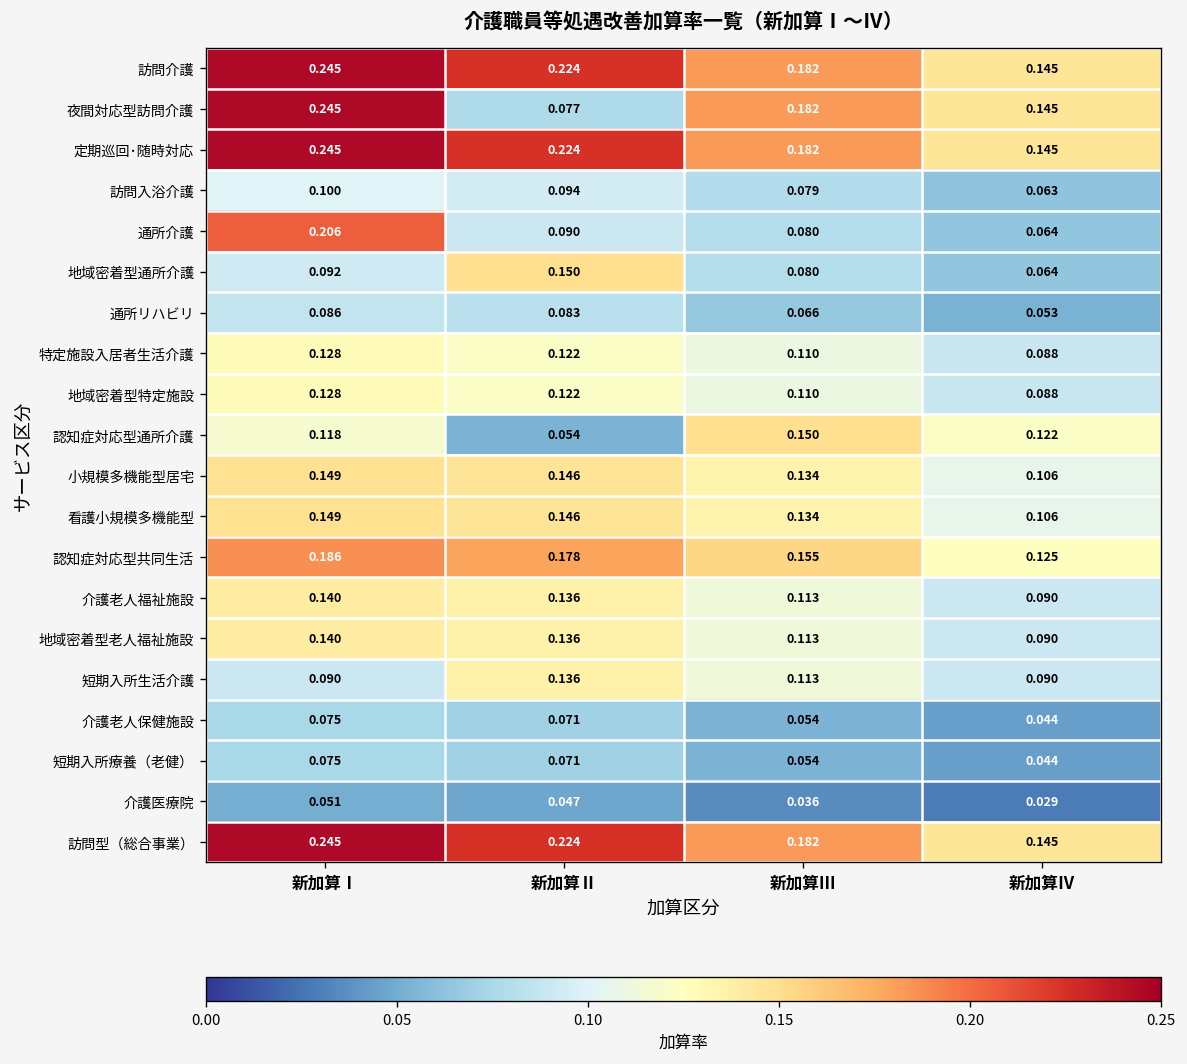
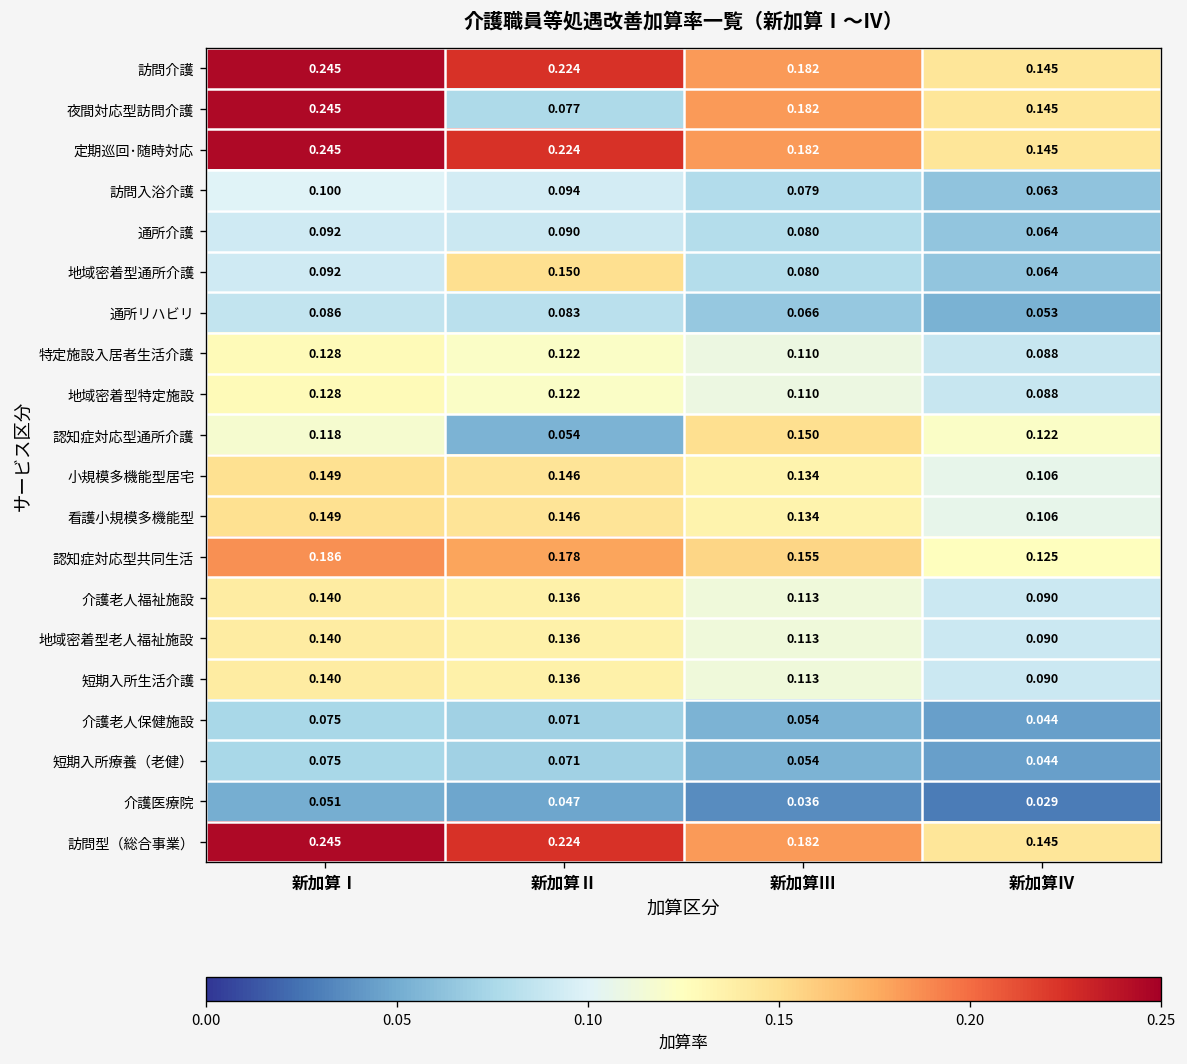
  {
    "訪問介護": {
      "新加算Ⅰ": 0.245,
      "新加算Ⅱ": 0.224,
      "新加算Ⅲ": 0.182,
      "新加算Ⅳ": 0.145
    },
    "夜間対応型訪問介護": {
      "新加算Ⅰ": 0.245,
      "新加算Ⅱ": 0.077,
      "新加算Ⅲ": 0.182,
      "新加算Ⅳ": 0.145
    },
    "定期巡回･随時対応": {
      "新加算Ⅰ": 0.245,
      "新加算Ⅱ": 0.224,
      "新加算Ⅲ": 0.182,
      "新加算Ⅳ": 0.145
    },
    "訪問入浴介護": {
      "新加算Ⅰ": 0.100,
      "新加算Ⅱ": 0.094,
      "新加算Ⅲ": 0.079,
      "新加算Ⅳ": 0.063
    },
    "通所介護": {
-     "新加算Ⅰ": 0.206,
+     "新加算Ⅰ": 0.092,
      "新加算Ⅱ": 0.090,
      "新加算Ⅲ": 0.080,
      "新加算Ⅳ": 0.064
    },
    "地域密着型通所介護": {
      "新加算Ⅰ": 0.092,
      "新加算Ⅱ": 0.150,
      "新加算Ⅲ": 0.080,
      "新加算Ⅳ": 0.064
    },
    "通所リハビリ": {
      "新加算Ⅰ": 0.086,
      "新加算Ⅱ": 0.083,
      "新加算Ⅲ": 0.066,
      "新加算Ⅳ": 0.053
    },
    "特定施設入居者生活介護": {
      "新加算Ⅰ": 0.128,
      "新加算Ⅱ": 0.122,
      "新加算Ⅲ": 0.110,
      "新加算Ⅳ": 0.088
    },
    "地域密着型特定施設": {
      "新加算Ⅰ": 0.128,
      "新加算Ⅱ": 0.122,
      "新加算Ⅲ": 0.110,
      "新加算Ⅳ": 0.088
    },
    "認知症対応型通所介護": {
      "新加算Ⅰ": 0.118,
      "新加算Ⅱ": 0.054,
      "新加算Ⅲ": 0.150,
      "新加算Ⅳ": 0.122
    },
    "小規模多機能型居宅": {
      "新加算Ⅰ": 0.149,
      "新加算Ⅱ": 0.146,
      "新加算Ⅲ": 0.134,
      "新加算Ⅳ": 0.106
    },
    "看護小規模多機能型": {
      "新加算Ⅰ": 0.149,
      "新加算Ⅱ": 0.146,
      "新加算Ⅲ": 0.134,
      "新加算Ⅳ": 0.106
    },
    "認知症対応型共同生活": {
      "新加算Ⅰ": 0.186,
      "新加算Ⅱ": 0.178,
      "新加算Ⅲ": 0.155,
      "新加算Ⅳ": 0.125
    },
    "介護老人福祉施設": {
      "新加算Ⅰ": 0.140,
      "新加算Ⅱ": 0.136,
      "新加算Ⅲ": 0.113,
      "新加算Ⅳ": 0.090
    },
    "地域密着型老人福祉施設": {
      "新加算Ⅰ": 0.140,
      "新加算Ⅱ": 0.136,
      "新加算Ⅲ": 0.113,
      "新加算Ⅳ": 0.090
    },
    "短期入所生活介護": {
-     "新加算Ⅰ": 0.090,
+     "新加算Ⅰ": 0.140,
      "新加算Ⅱ": 0.136,
      "新加算Ⅲ": 0.113,
      "新加算Ⅳ": 0.090
    },
    "介護老人保健施設": {
      "新加算Ⅰ": 0.075,
      "新加算Ⅱ": 0.071,
      "新加算Ⅲ": 0.054,
      "新加算Ⅳ": 0.044
    },
    "短期入所療養（老健）": {
      "新加算Ⅰ": 0.075,
      "新加算Ⅱ": 0.071,
      "新加算Ⅲ": 0.054,
      "新加算Ⅳ": 0.044
    },
    "介護医療院": {
      "新加算Ⅰ": 0.051,
      "新加算Ⅱ": 0.047,
      "新加算Ⅲ": 0.036,
      "新加算Ⅳ": 0.029
    },
    "訪問型（総合事業）": {
      "新加算Ⅰ": 0.245,
      "新加算Ⅱ": 0.224,
      "新加算Ⅲ": 0.182,
      "新加算Ⅳ": 0.145
    }
  }
